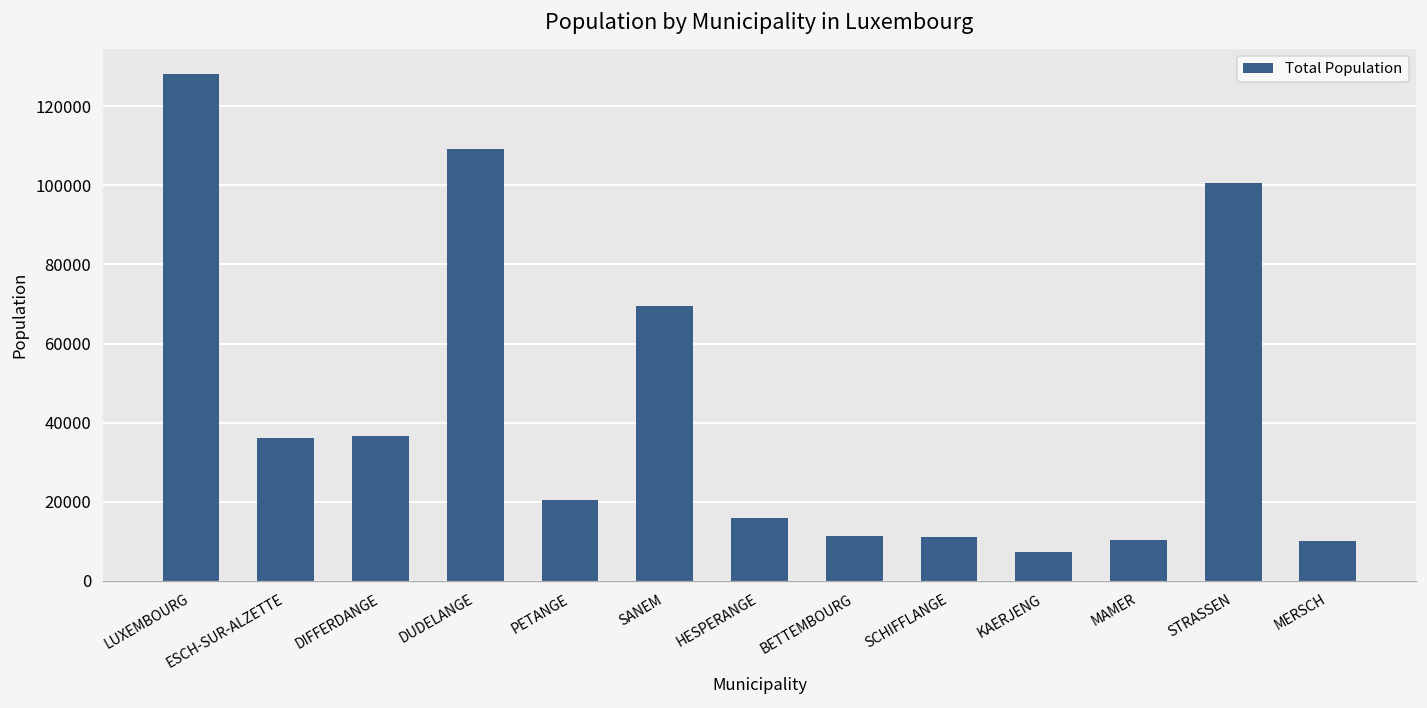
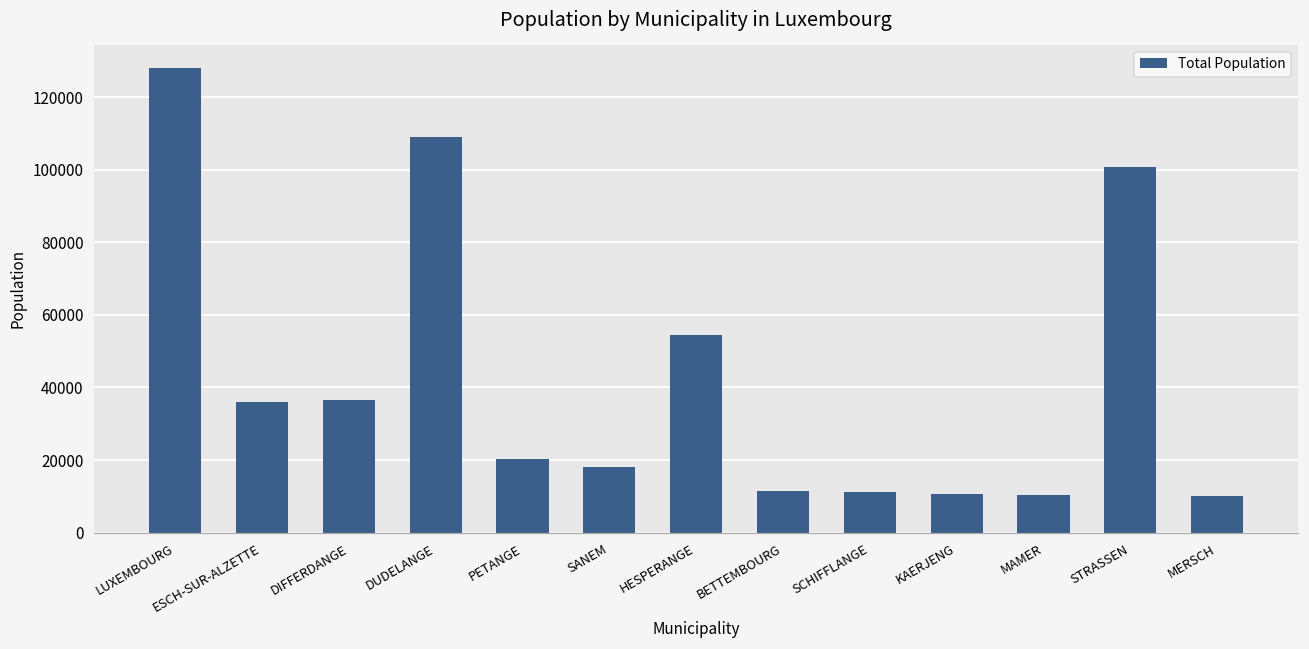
  {
    "LUXEMBOURG": 128000,
    "ESCH-SUR-ALZETTE": 36000,
    "DIFFERDANGE": 37000,
    "DUDELANGE": 109000,
    "PETANGE": 20000,
-   "SANEM": 70000,
-   "HESPERANGE": 16000,
+   "SANEM": 18000,
+   "HESPERANGE": 54000,
    "BETTEMBOURG": 11000,
    "SCHIFFLANGE": 11000,
-   "KAERJENG": 7000,
+   "KAERJENG": 11000,
    "MAMER": 10000,
    "STRASSEN": 101000,
    "MERSCH": 10000
  }
